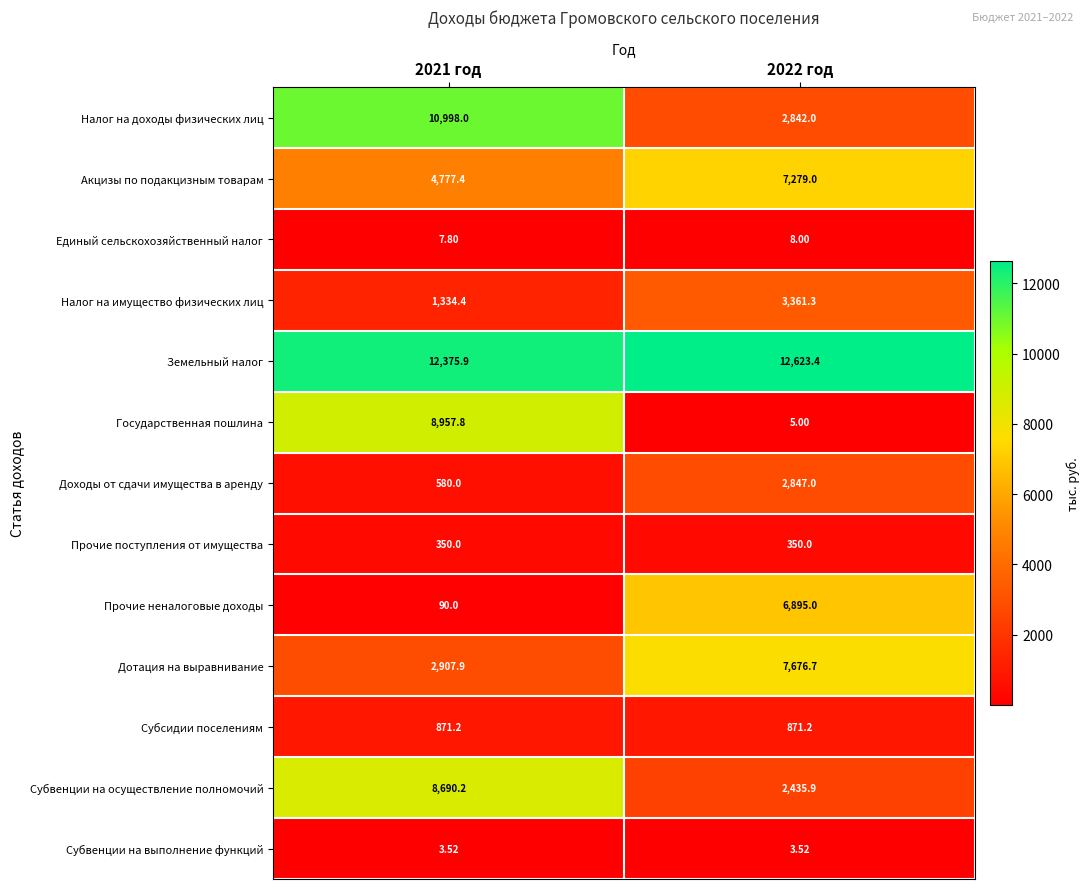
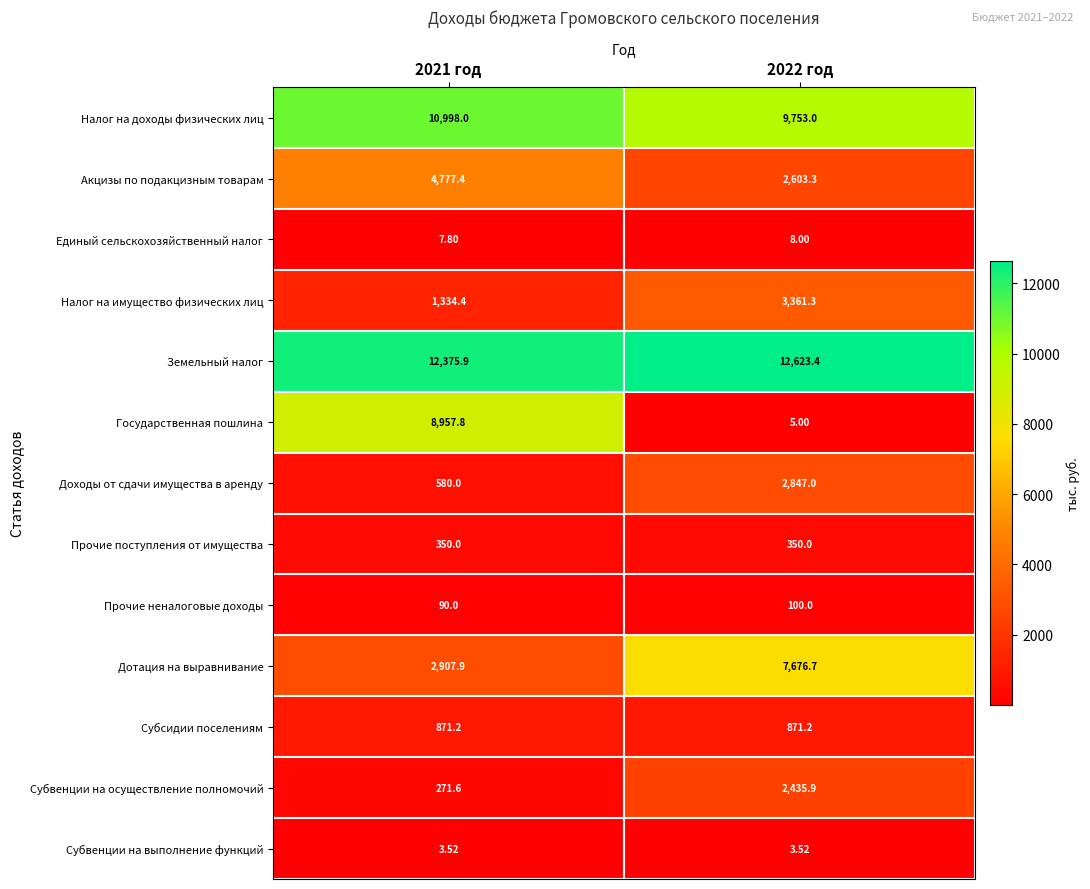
  {
    "Налог на доходы физических лиц": {
      "2021 год": "10,998.0",
-     "2022 год": "2,842.0"
+     "2022 год": "9,753.0"
    },
    "Акцизы по подакцизным товарам": {
      "2021 год": "4,777.4",
-     "2022 год": "7,279.0"
+     "2022 год": "2,603.3"
    },
    "Единый сельскохозяйственный налог": {
      "2021 год": "7.80",
      "2022 год": "8.00"
    },
    "Налог на имущество физических лиц": {
      "2021 год": "1,334.4",
      "2022 год": "3,361.3"
    },
    "Земельный налог": {
      "2021 год": "12,375.9",
      "2022 год": "12,623.4"
    },
    "Государственная пошлина": {
      "2021 год": "8,957.8",
      "2022 год": "5.00"
    },
    "Доходы от сдачи имущества в аренду": {
      "2021 год": "580.0",
      "2022 год": "2,847.0"
    },
    "Прочие поступления от имущества": {
      "2021 год": "350.0",
      "2022 год": "350.0"
    },
    "Прочие неналоговые доходы": {
      "2021 год": "90.0",
-     "2022 год": "6,895.0"
+     "2022 год": "100.0"
    },
    "Дотация на выравнивание": {
      "2021 год": "2,907.9",
      "2022 год": "7,676.7"
    },
    "Субсидии поселениям": {
      "2021 год": "871.2",
      "2022 год": "871.2"
    },
    "Субвенции на осуществление полномочий": {
-     "2021 год": "8,690.2",
+     "2021 год": "271.6",
      "2022 год": "2,435.9"
    },
    "Субвенции на выполнение функций": {
      "2021 год": "3.52",
      "2022 год": "3.52"
    }
  }
